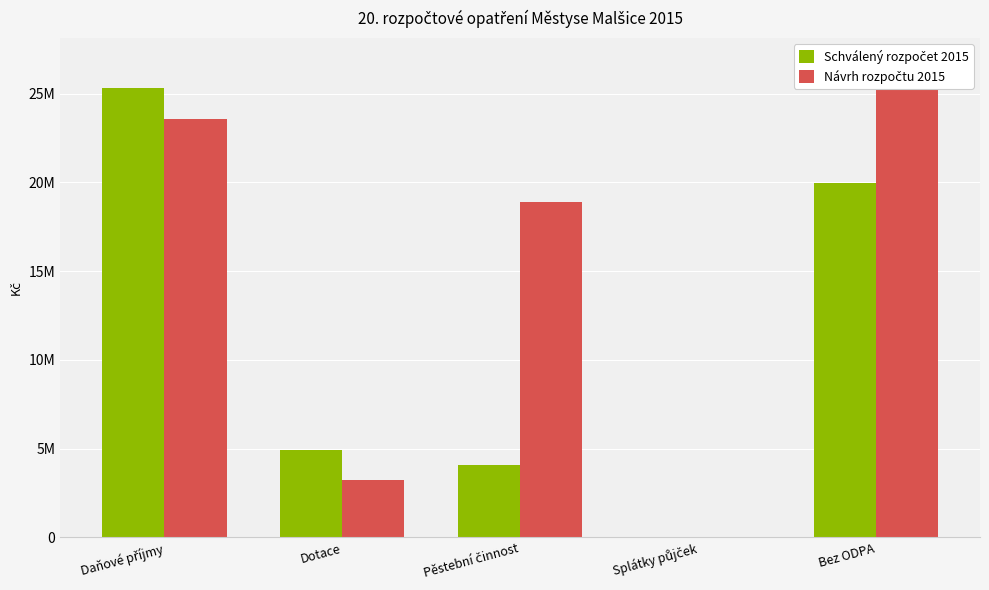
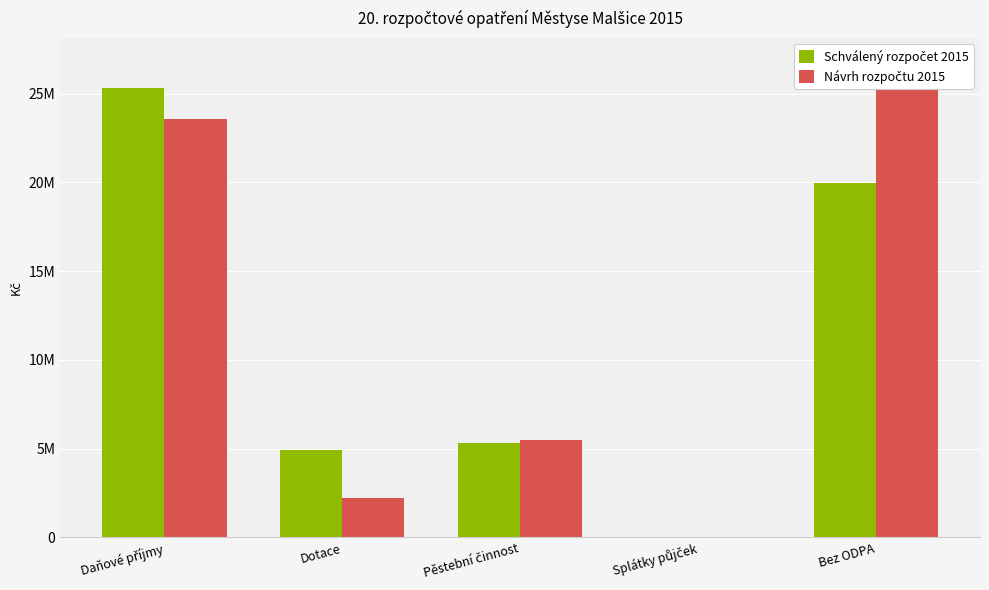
  {
    "Schválený rozpočet 2015": {
      "Daňové příjmy": 25300000,
      "Dotace": 4900000,
-     "Pěstební činnost": 4100000,
+     "Pěstební činnost": 5300000,
      "Splátky půjček": 0,
      "Bez ODPA": 20000000
    },
    "Návrh rozpočtu 2015": {
      "Daňové příjmy": 23600000,
-     "Dotace": 3200000,
-     "Pěstební činnost": 18900000,
+     "Dotace": 2200000,
+     "Pěstební činnost": 5500000,
      "Splátky půjček": 0
    }
  }
